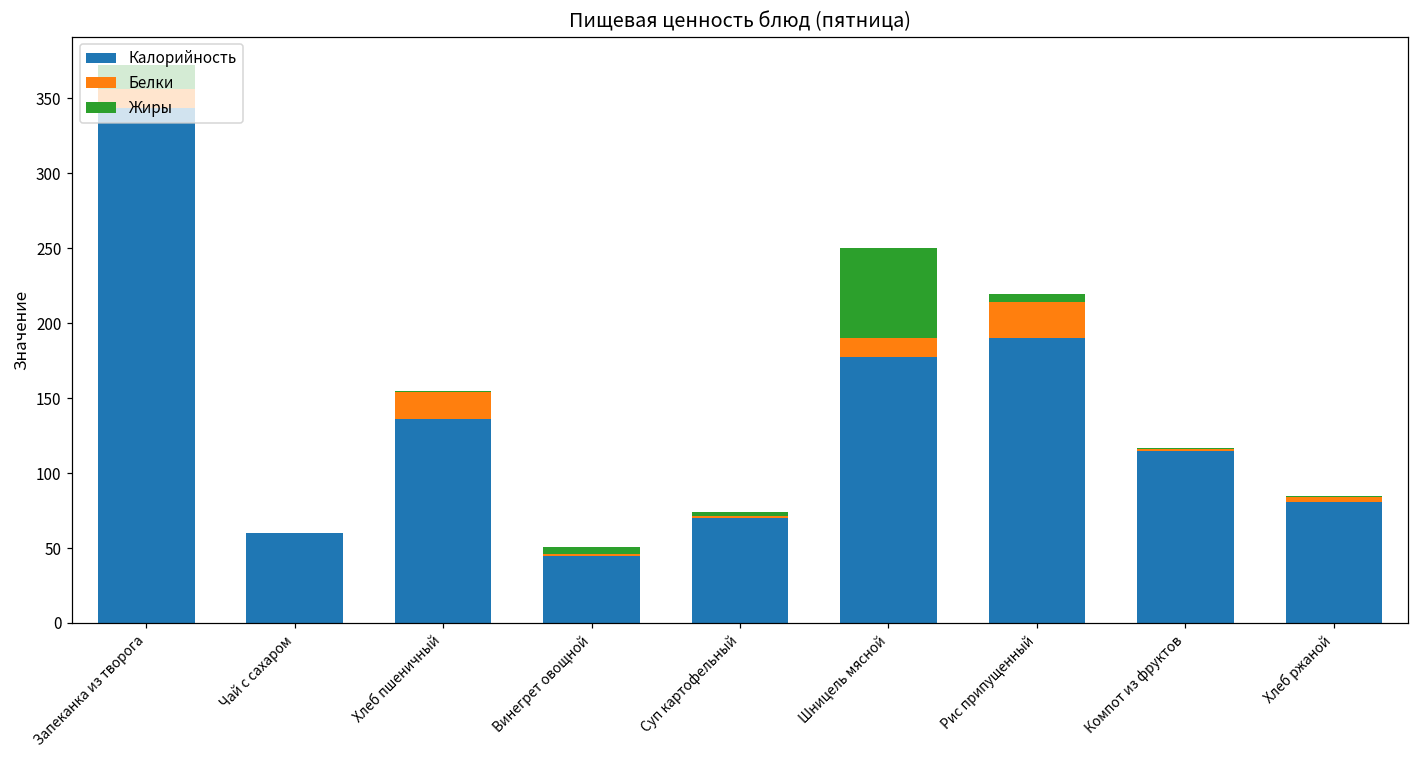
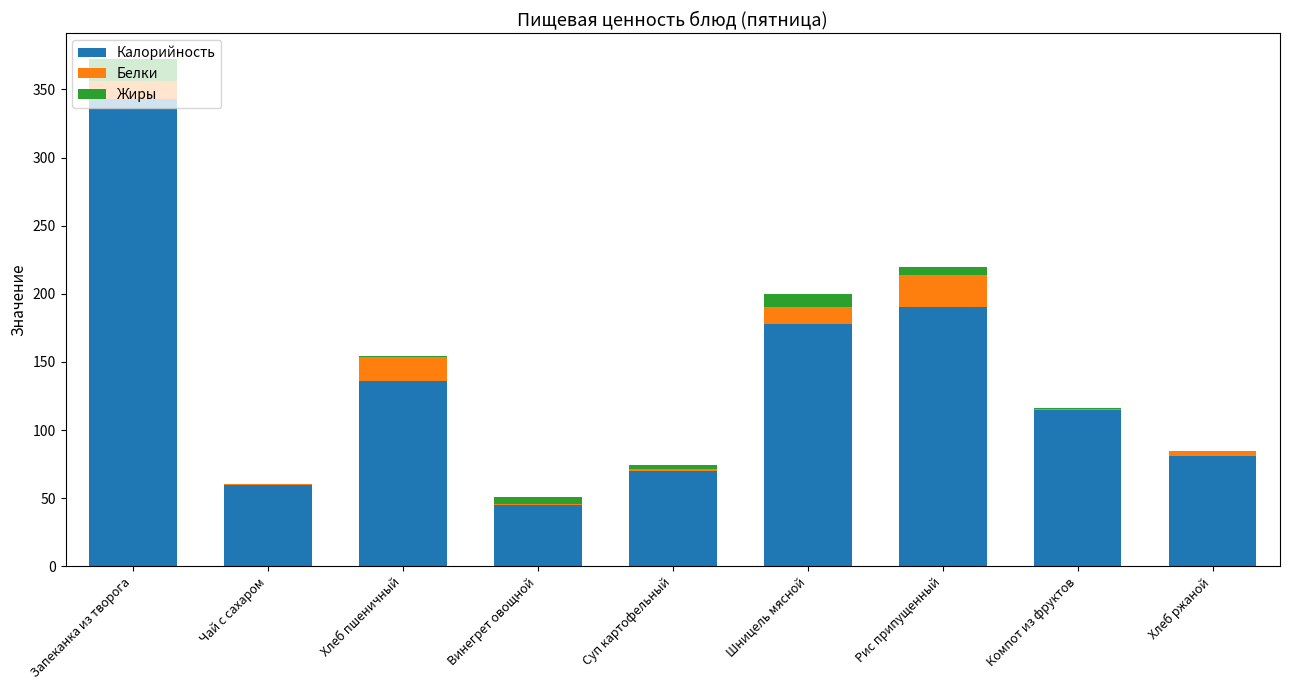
  {
    "Калорийность": {
      "Чай с сахаром": 60,
      "Хлеб пшеничный": 136,
      "Винегрет овощной": 45,
      "Суп картофельный": 70,
      "Шницель мясной": 178,
      "Рис припущенный": 190,
      "Компот из фруктов": 115,
      "Хлеб ржаной": 81
    },
    "Белки": {
      "Хлеб пшеничный": 18,
      "Шницель мясной": 12,
      "Рис припущенный": 24,
      "Хлеб ржаной": 3
    },
    "Жиры": {
      "Винегрет овощной": 5,
      "Суп картофельный": 3,
-     "Шницель мясной": 60,
+     "Шницель мясной": 10,
      "Рис припущенный": 5
    }
  }
